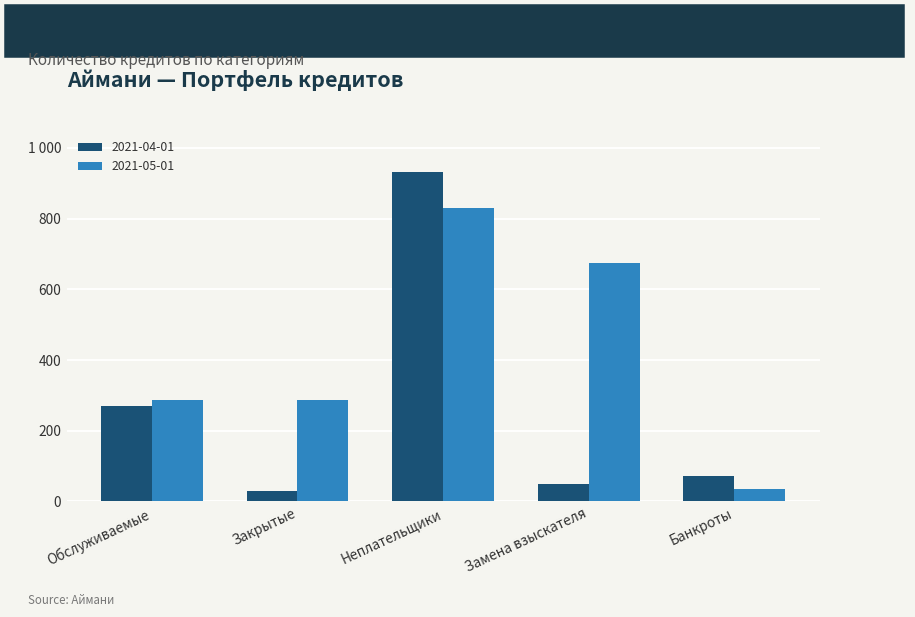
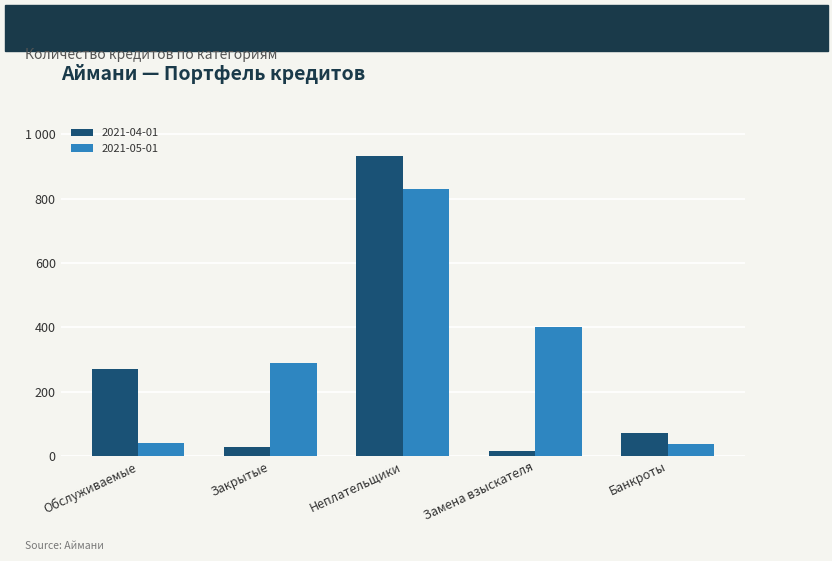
  {
    "2021-04-01": {
      "Обслуживаемые": 270,
      "Закрытые": 30,
      "Неплательщики": 930,
-     "Замена взыскателя": 50,
+     "Замена взыскателя": 10,
      "Банкроты": 70
    },
    "2021-05-01": {
-     "Обслуживаемые": 290,
+     "Обслуживаемые": 40,
      "Закрытые": 290,
      "Неплательщики": 830,
-     "Замена взыскателя": 680,
+     "Замена взыскателя": 400,
      "Банкроты": 40
    }
  }
